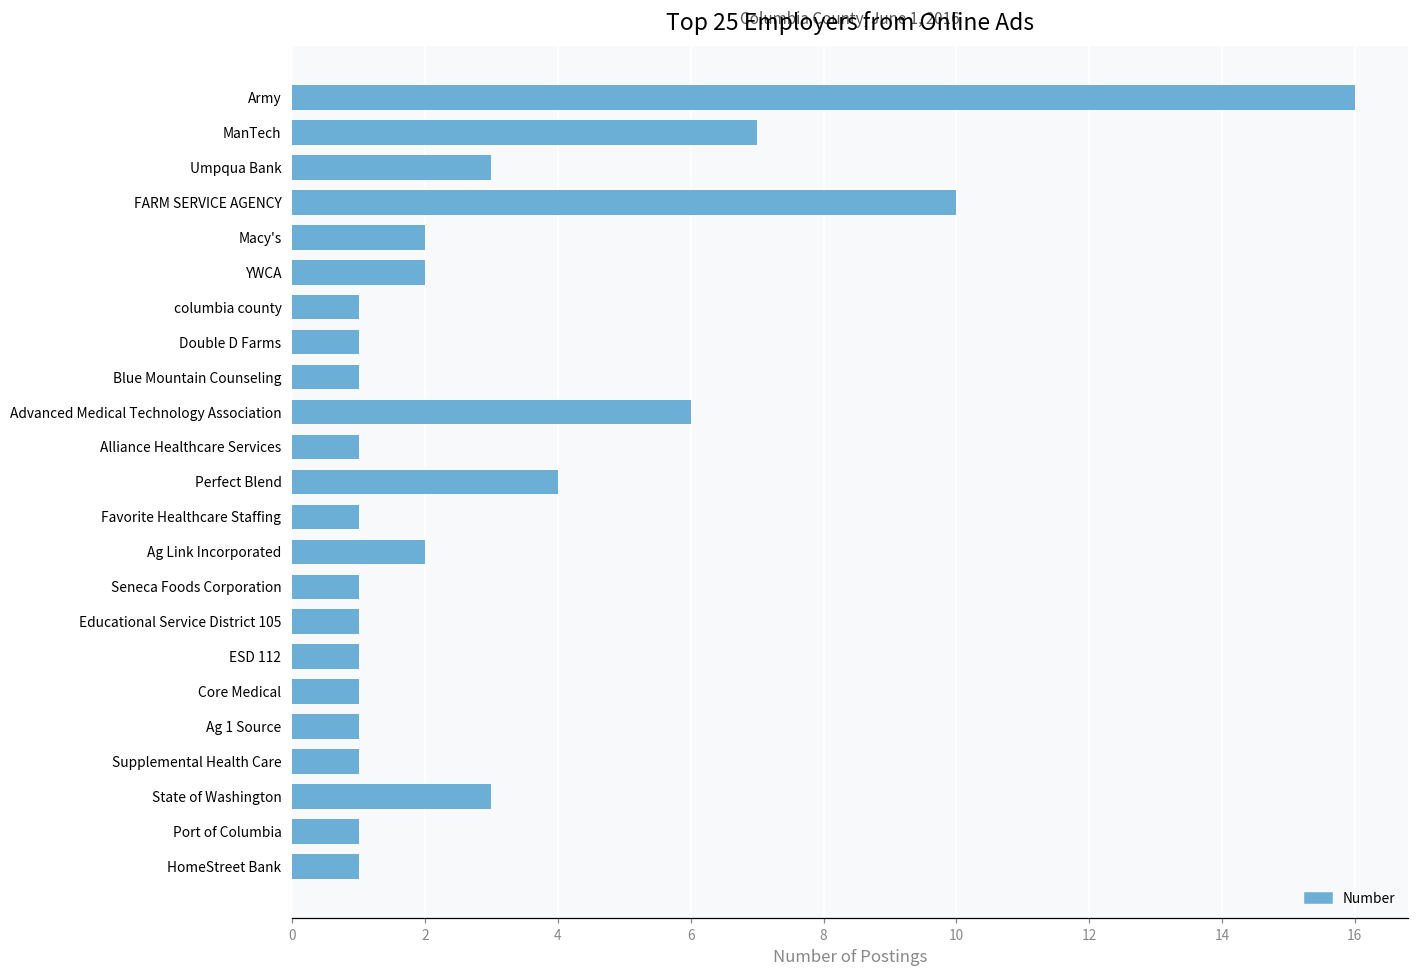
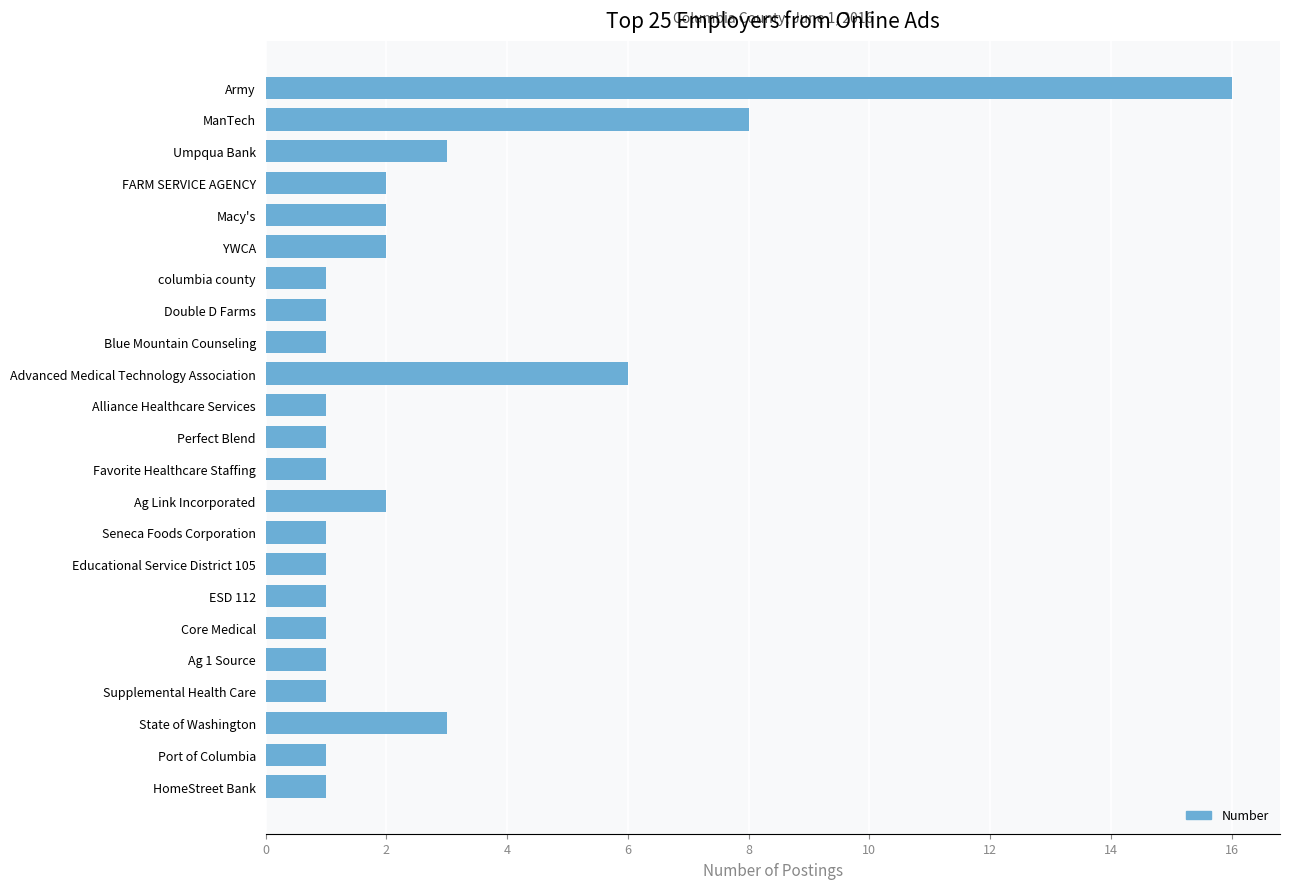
  {
    "Army": 16,
-   "ManTech": 7,
+   "ManTech": 8,
    "Umpqua Bank": 3,
-   "FARM SERVICE AGENCY": 10,
+   "FARM SERVICE AGENCY": 2,
    "Macy's": 2,
    "YWCA": 2,
    "columbia county": 1,
    "Double D Farms": 1,
    "Blue Mountain Counseling": 1,
    "Advanced Medical Technology Association": 6,
    "Alliance Healthcare Services": 1,
-   "Perfect Blend": 4,
+   "Perfect Blend": 1,
    "Favorite Healthcare Staffing": 1,
    "Ag Link Incorporated": 2,
    "Seneca Foods Corporation": 1,
    "Educational Service District 105": 1,
    "ESD 112": 1,
    "Core Medical": 1,
    "Ag 1 Source": 1,
    "Supplemental Health Care": 1,
    "State of Washington": 3,
    "Port of Columbia": 1,
    "HomeStreet Bank": 1
  }
